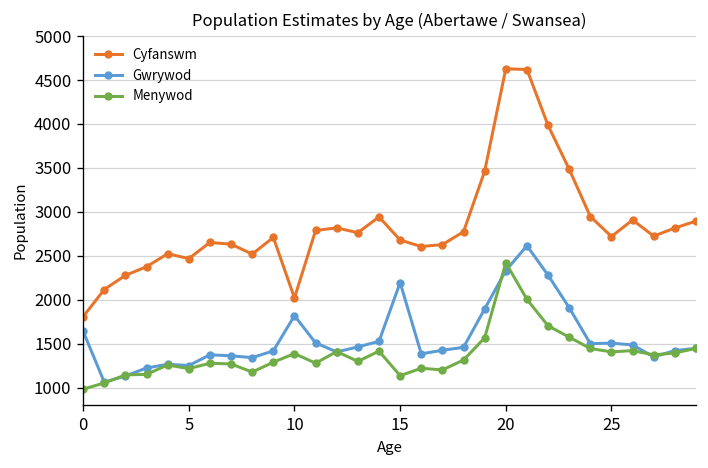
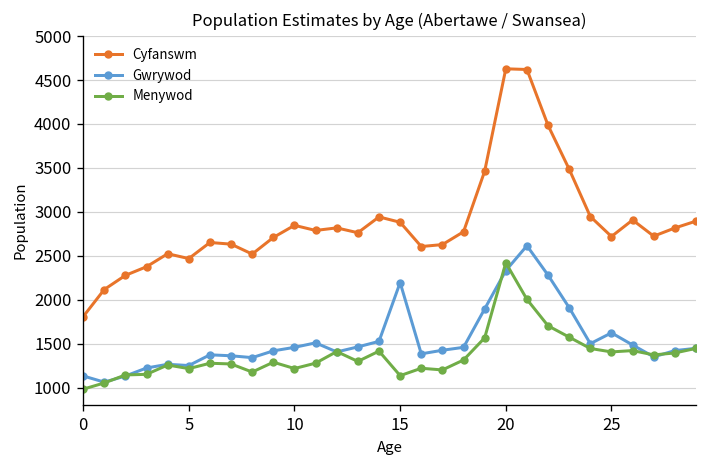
  {
    "Cyfanswm": {
      "0": 1800,
      "5": 2500,
-     "10": 2000,
-     "15": 2700,
+     "10": 2800,
+     "15": 2900,
      "20": 4600,
      "25": 2700
    },
    "Gwrywod": {
-     "0": 1600,
+     "0": 1100,
      "5": 1300,
-     "10": 1800,
+     "10": 1500,
      "15": 2200,
      "20": 2300,
-     "25": 1500
+     "25": 1600
    },
    "Menywod": {
      "0": 1000,
      "5": 1200,
-     "10": 1400,
+     "10": 1200,
      "15": 1100,
      "20": 2400,
      "25": 1400
    }
  }
